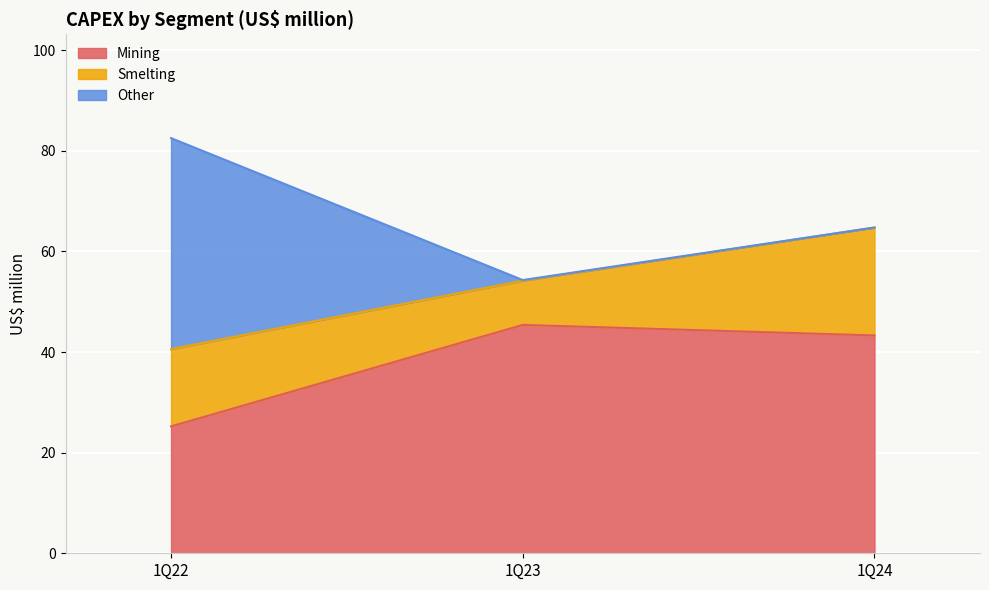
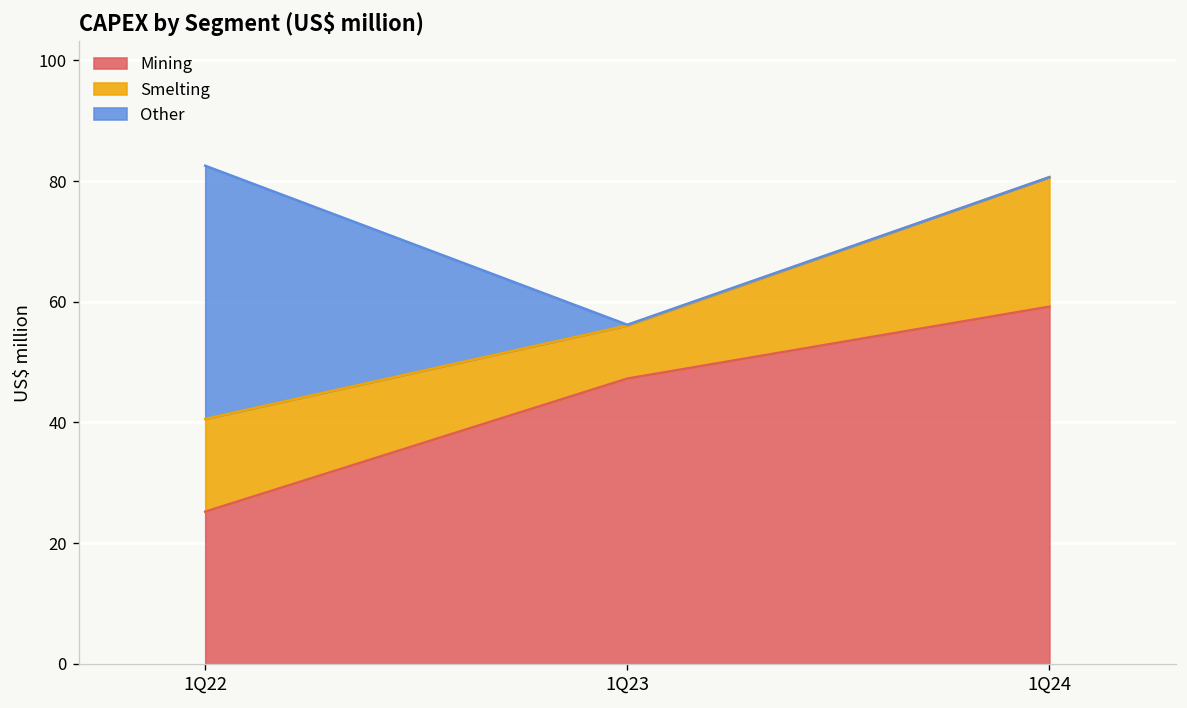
  {
    "Mining": {
      "1Q22": 25,
-     "1Q23": 45,
-     "1Q24": 43
+     "1Q23": 47,
+     "1Q24": 59
    },
    "Smelting": {
      "1Q22": 15
    },
    "Other": {
      "1Q22": 42
    }
  }
